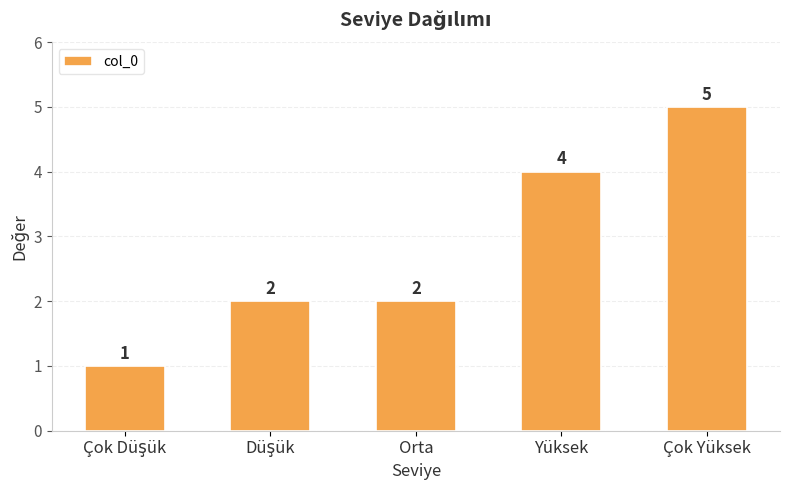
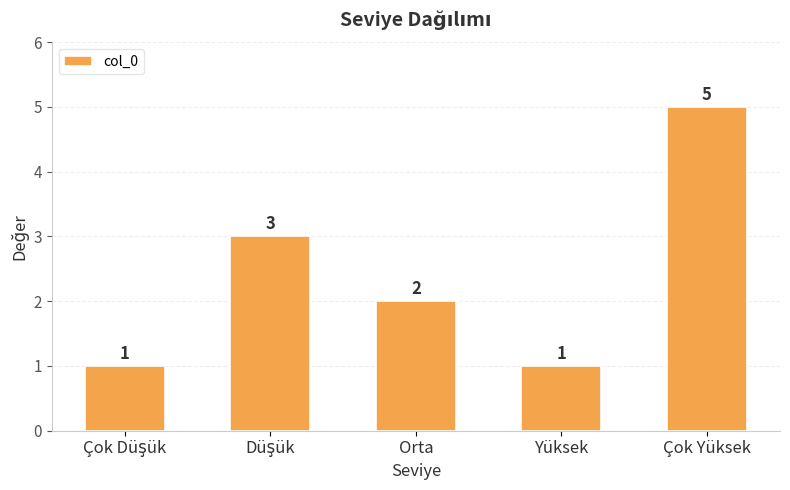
  {
    "Çok Düşük": 1,
-   "Düşük": 2,
+   "Düşük": 3,
    "Orta": 2,
-   "Yüksek": 4,
+   "Yüksek": 1,
    "Çok Yüksek": 5
  }
